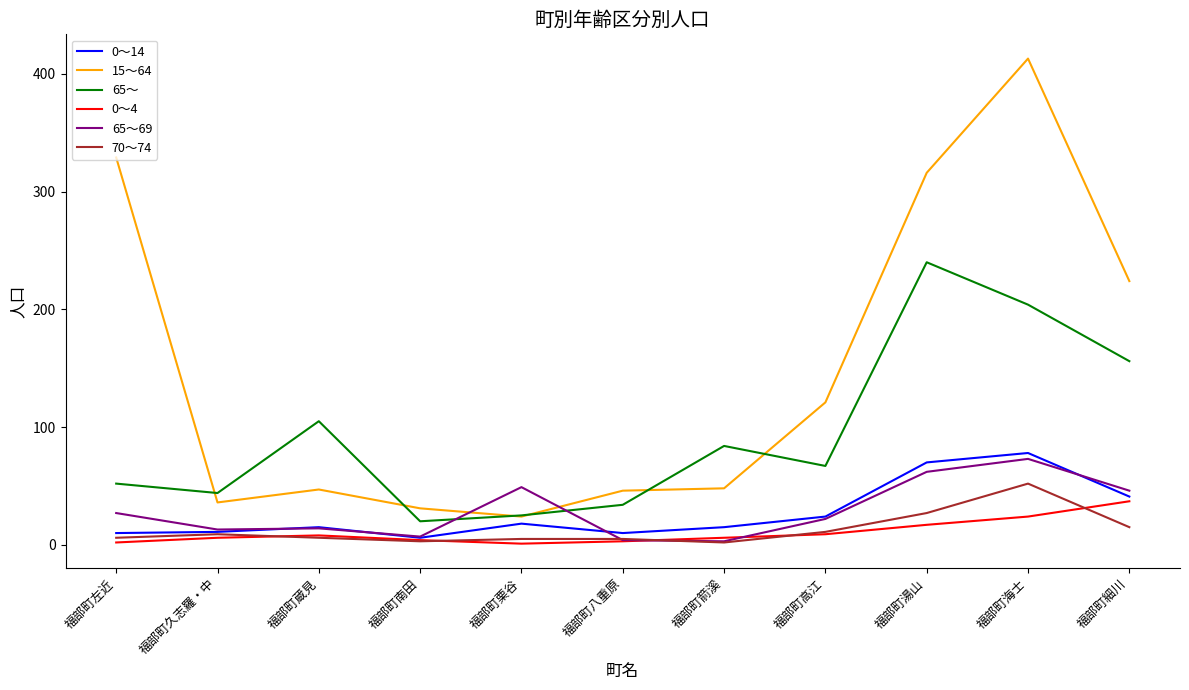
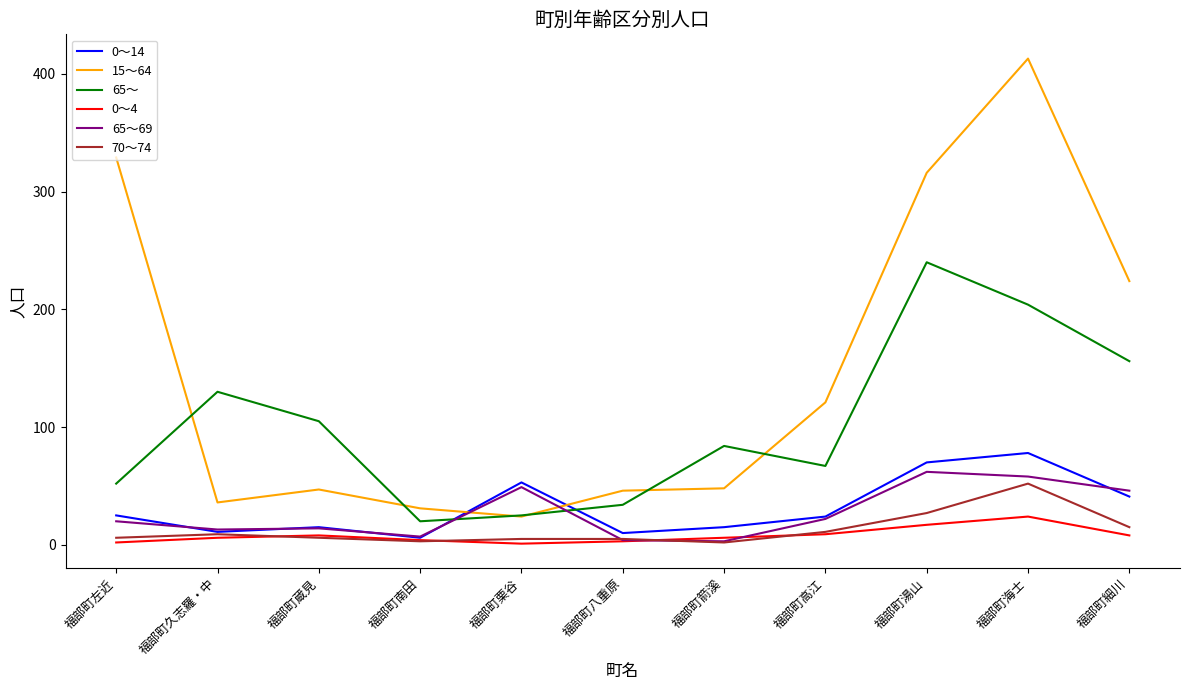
  {
    "0～14": {
-     "福部町左近": 10,
-     "福部町栗谷": 18,
+     "福部町左近": 25,
+     "福部町栗谷": 53,
      "福部町八重原": 10,
      "福部町箭溪": 15,
      "福部町湯山": 70,
      "福部町海士": 78,
      "福部町細川": 41
    },
    "15～64": {
      "福部町久志羅・中": 36,
      "福部町蔵見": 47,
      "福部町南田": 31,
      "福部町八重原": 46,
      "福部町箭溪": 48,
      "福部町高江": 121,
      "福部町湯山": 316,
      "福部町海士": 413,
      "福部町細川": 224
    },
    "65～": {
      "福部町左近": 52,
-     "福部町久志羅・中": 44,
+     "福部町久志羅・中": 130,
      "福部町蔵見": 105,
      "福部町南田": 20,
      "福部町八重原": 34,
      "福部町箭溪": 84,
      "福部町高江": 67,
      "福部町湯山": 240,
      "福部町海士": 204,
      "福部町細川": 156
    },
    "0～4": {
      "福部町左近": 2,
      "福部町久志羅・中": 6,
      "福部町栗谷": 1,
      "福部町箭溪": 6,
      "福部町湯山": 17,
      "福部町海士": 24,
-     "福部町細川": 37
+     "福部町細川": 8
    },
    "65～69": {
-     "福部町左近": 27,
+     "福部町左近": 20,
      "福部町栗谷": 49,
      "福部町湯山": 62,
-     "福部町海士": 73,
+     "福部町海士": 58,
      "福部町細川": 46
    },
    "70～74": {
      "福部町左近": 6,
      "福部町栗谷": 5,
      "福部町湯山": 27,
      "福部町海士": 52,
      "福部町細川": 15
    }
  }
